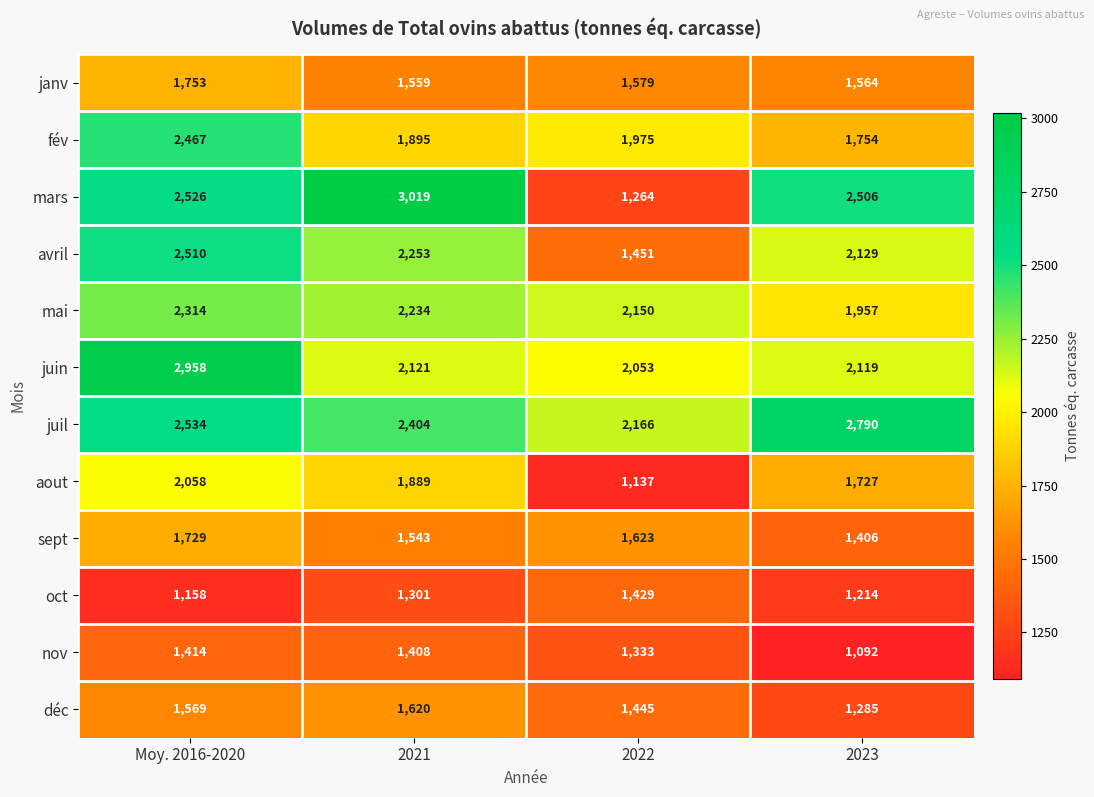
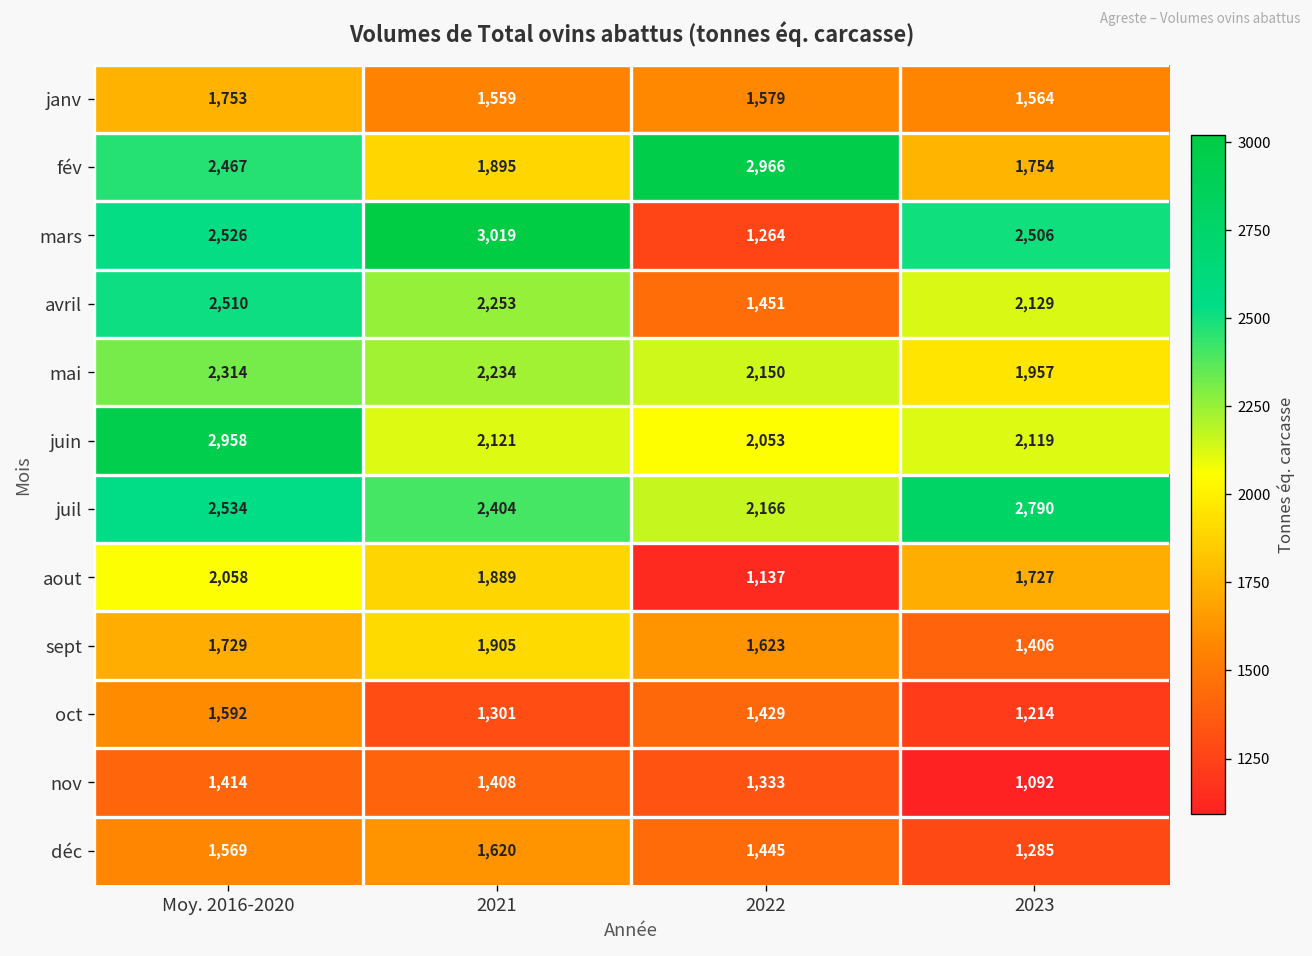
  {
    "janv": {
      "Moy. 2016-2020": "1,753",
      "2021": "1,559",
      "2022": "1,579",
      "2023": "1,564"
    },
    "fév": {
      "Moy. 2016-2020": "2,467",
      "2021": "1,895",
-     "2022": "1,975",
+     "2022": "2,966",
      "2023": "1,754"
    },
    "mars": {
      "Moy. 2016-2020": "2,526",
      "2021": "3,019",
      "2022": "1,264",
      "2023": "2,506"
    },
    "avril": {
      "Moy. 2016-2020": "2,510",
      "2021": "2,253",
      "2022": "1,451",
      "2023": "2,129"
    },
    "mai": {
      "Moy. 2016-2020": "2,314",
      "2021": "2,234",
      "2022": "2,150",
      "2023": "1,957"
    },
    "juin": {
      "Moy. 2016-2020": "2,958",
      "2021": "2,121",
      "2022": "2,053",
      "2023": "2,119"
    },
    "juil": {
      "Moy. 2016-2020": "2,534",
      "2021": "2,404",
      "2022": "2,166",
      "2023": "2,790"
    },
    "aout": {
      "Moy. 2016-2020": "2,058",
      "2021": "1,889",
      "2022": "1,137",
      "2023": "1,727"
    },
    "sept": {
      "Moy. 2016-2020": "1,729",
-     "2021": "1,543",
+     "2021": "1,905",
      "2022": "1,623",
      "2023": "1,406"
    },
    "oct": {
-     "Moy. 2016-2020": "1,158",
+     "Moy. 2016-2020": "1,592",
      "2021": "1,301",
      "2022": "1,429",
      "2023": "1,214"
    },
    "nov": {
      "Moy. 2016-2020": "1,414",
      "2021": "1,408",
      "2022": "1,333",
      "2023": "1,092"
    },
    "déc": {
      "Moy. 2016-2020": "1,569",
      "2021": "1,620",
      "2022": "1,445",
      "2023": "1,285"
    }
  }
